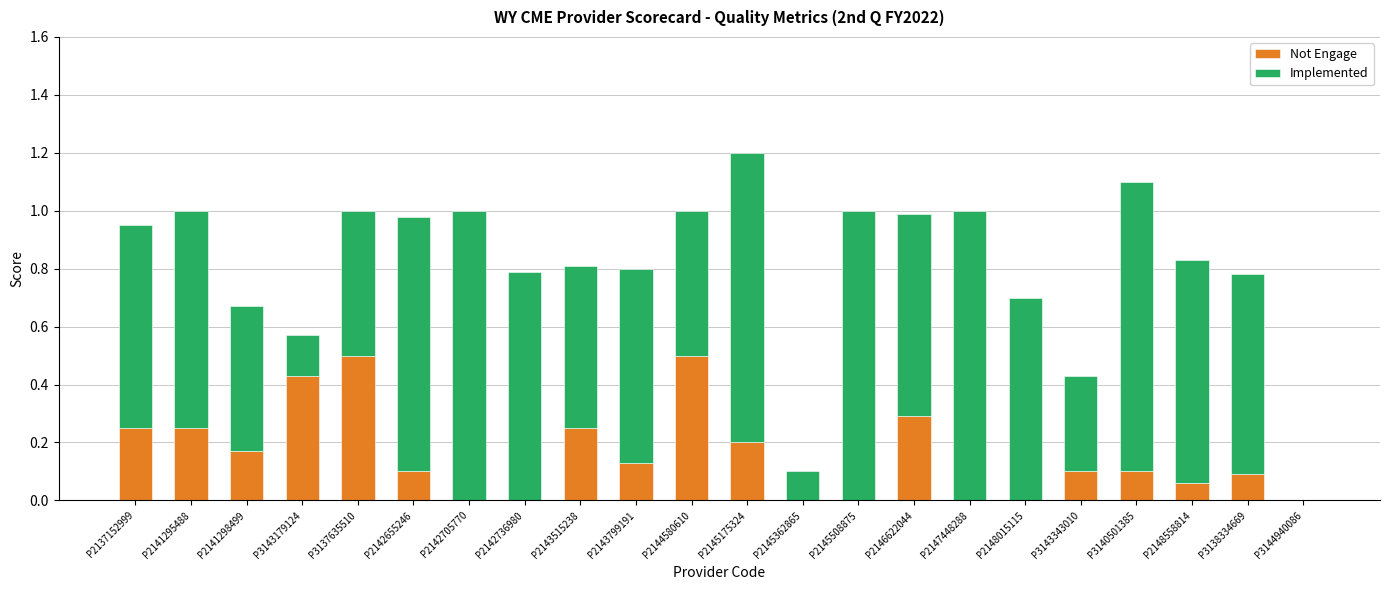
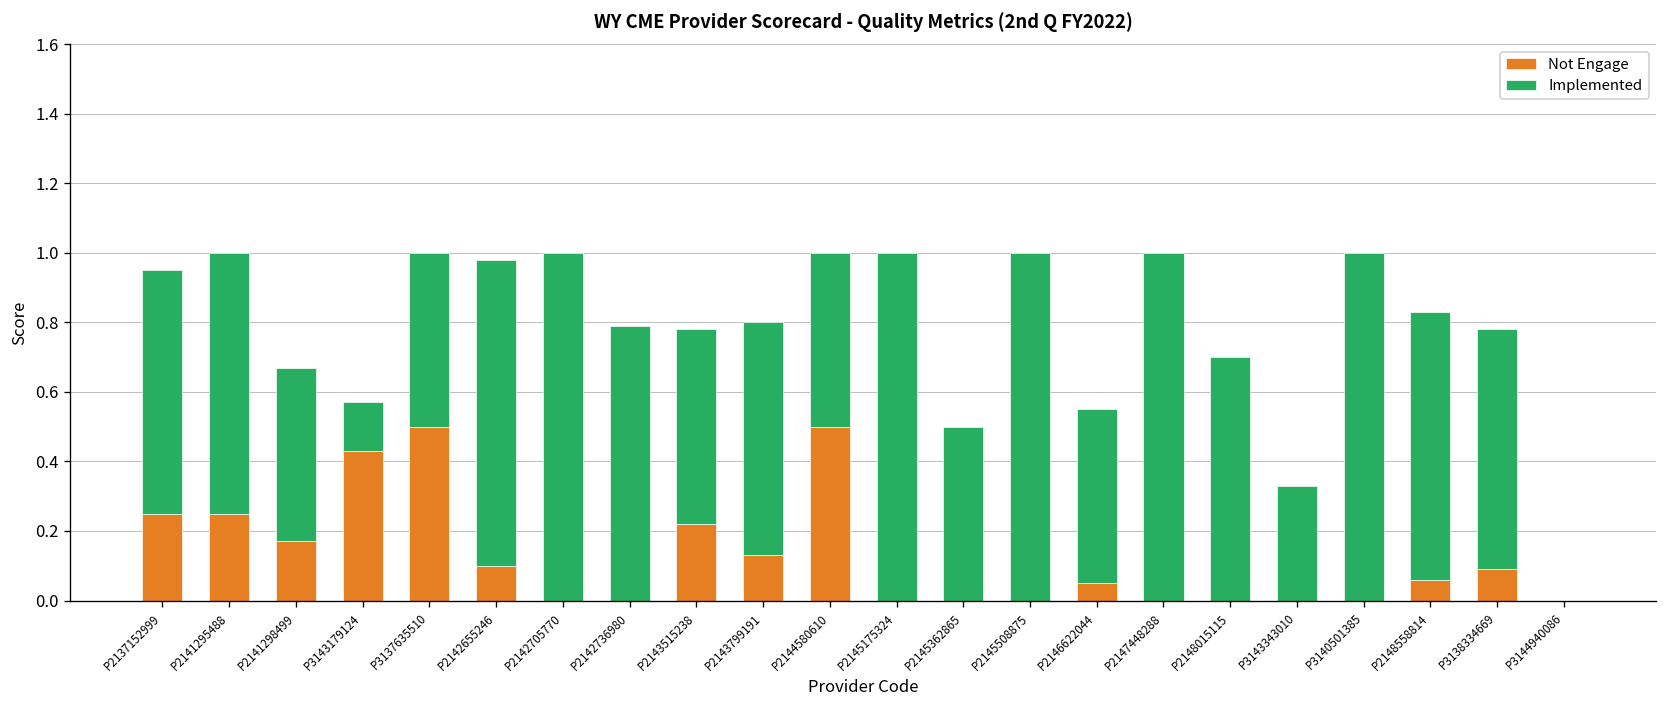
  {
    "Not Engage": {
      "P2137152999": 0.25,
      "P2141295488": 0.25,
      "P2141298499": 0.17,
      "P3143179124": 0.43,
      "P3137635510": 0.50,
      "P2142655246": 0.10,
      "P2142705770": 0.00,
      "P2142736980": 0.00,
-     "P2143515238": 0.25,
+     "P2143515238": 0.22,
      "P2143799191": 0.13,
      "P2144580610": 0.50,
-     "P2145175324": 0.2,
+     "P2145175324": 0.0,
      "P2145362865": 0.00,
      "P2145508875": 0.00,
-     "P2146622044": 0.29,
+     "P2146622044": 0.05,
      "P2147448288": 0.00,
      "P2148015115": 0.00,
-     "P3143343010": 0.1,
-     "P3140501385": 0.1,
+     "P3143343010": 0.0,
+     "P3140501385": 0.0,
      "P2148558814": 0.06,
      "P3138334669": 0.09,
      "P3144940086": 0.00
    },
    "Implemented": {
      "P2137152999": 0.7,
      "P2141295488": 0.75,
      "P2141298499": 0.5,
      "P3143179124": 0.14,
      "P3137635510": 0.5,
      "P2142655246": 0.88,
      "P2142705770": 1.0,
      "P2142736980": 0.79,
      "P2143515238": 0.56,
      "P2143799191": 0.67,
      "P2144580610": 0.5,
      "P2145175324": 1.0,
-     "P2145362865": 0.1,
+     "P2145362865": 0.5,
      "P2145508875": 1.0,
-     "P2146622044": 0.7,
+     "P2146622044": 0.5,
      "P2147448288": 1.0,
      "P2148015115": 0.7,
      "P3143343010": 0.33,
      "P3140501385": 1.0,
      "P2148558814": 0.77,
      "P3138334669": 0.69,
      "P3144940086": 0.0
    }
  }
